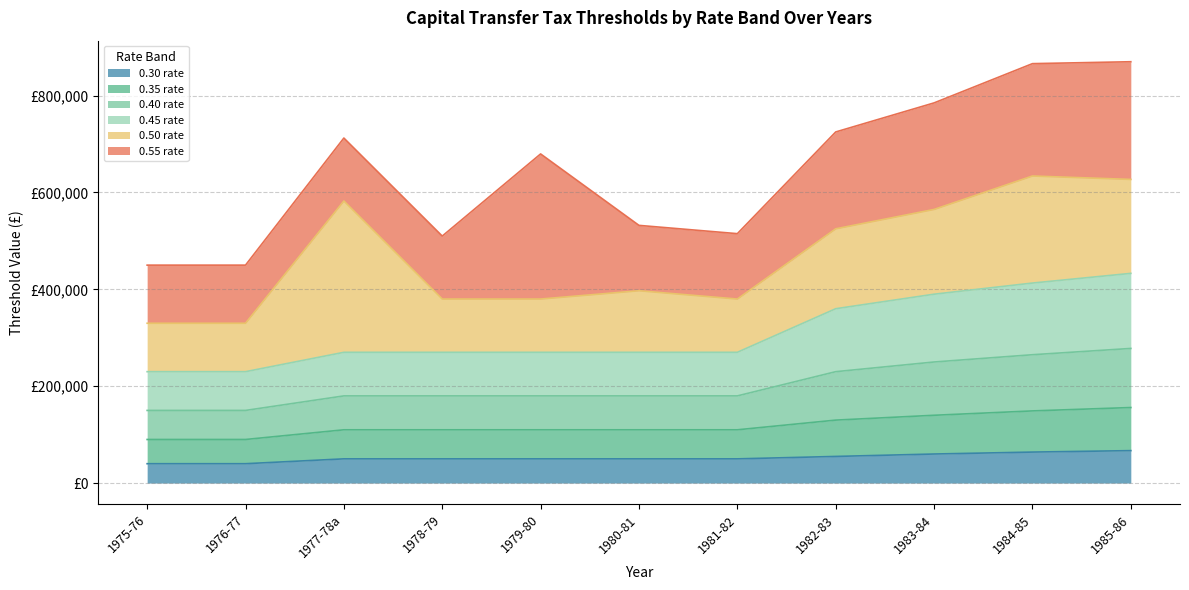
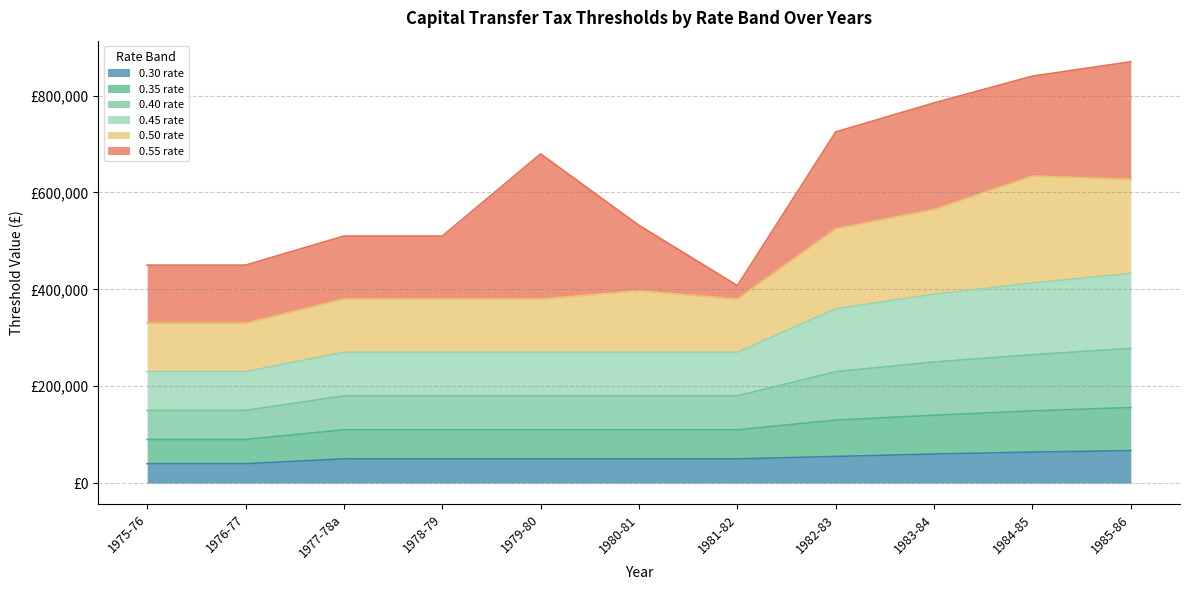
  {
    "0.30 rate": {
      "1975-76": "£40,000",
      "1976-77": "£40,000",
      "1977-78a": "£50,000",
      "1978-79": "£50,000",
      "1979-80": "£50,000",
      "1980-81": "£50,000",
      "1981-82": "£50,000",
      "1982-83": "£60,000",
      "1983-84": "£60,000",
      "1984-85": "£60,000",
      "1985-86": "£70,000"
    },
    "0.50 rate": {
      "1975-76": "£100,000",
      "1976-77": "£100,000",
-     "1977-78a": "£310,000",
+     "1977-78a": "£110,000",
      "1978-79": "£110,000",
      "1979-80": "£110,000",
      "1980-81": "£130,000",
      "1981-82": "£110,000",
      "1982-83": "£170,000",
      "1983-84": "£180,000",
      "1984-85": "£220,000",
      "1985-86": "£190,000"
    },
    "0.55 rate": {
      "1975-76": "£120,000",
      "1976-77": "£120,000",
      "1977-78a": "£130,000",
      "1978-79": "£130,000",
      "1979-80": "£300,000",
      "1980-81": "£140,000",
-     "1981-82": "£140,000",
+     "1981-82": "£30,000",
      "1982-83": "£200,000",
      "1983-84": "£220,000",
-     "1984-85": "£230,000",
+     "1984-85": "£210,000",
      "1985-86": "£240,000"
    }
  }
